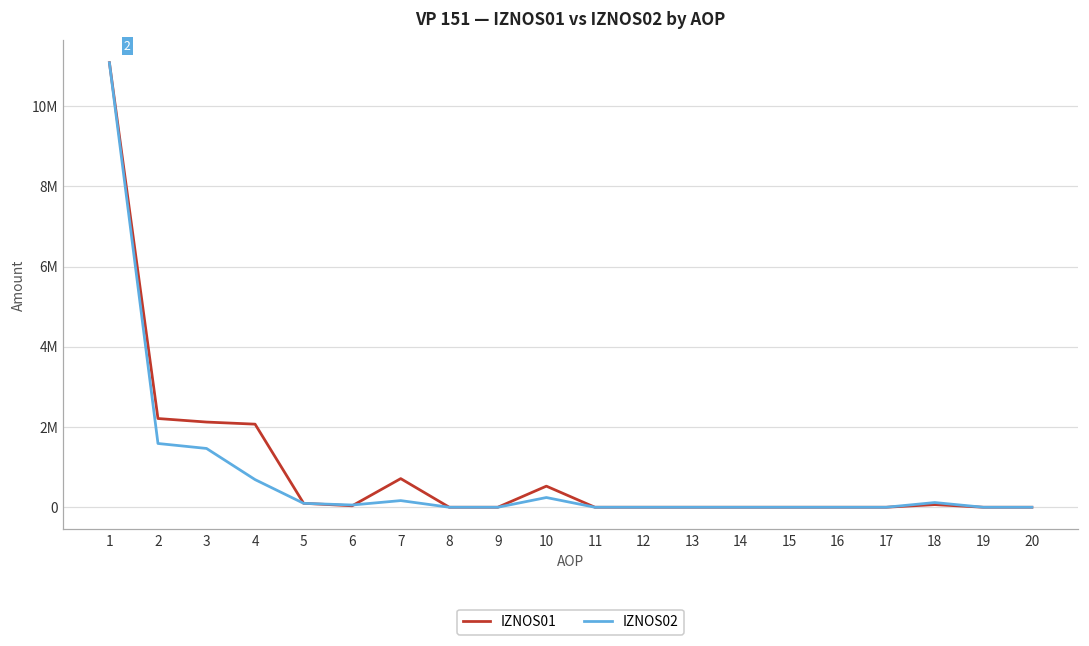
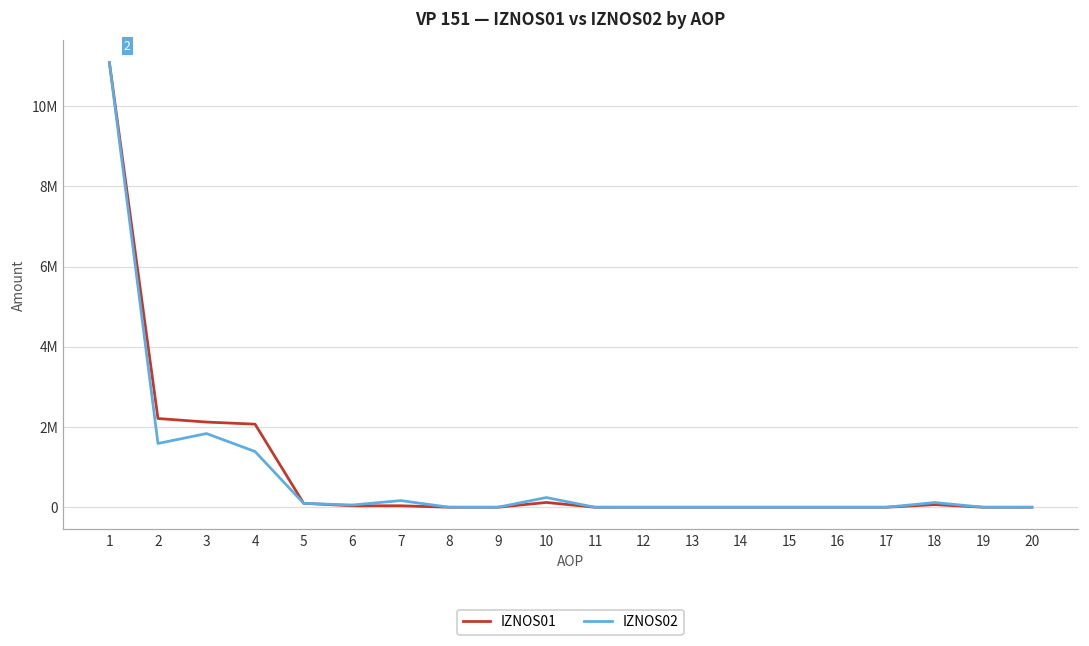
  {
    "IZNOS01": {
      "2": 2200000,
      "3": 2100000,
      "4": 2100000,
-     "7": 700000,
-     "10": 500000
+     "7": 0,
+     "10": 100000
    },
    "IZNOS02": {
      "2": 1600000,
-     "3": 1500000,
-     "4": 700000,
+     "3": 1800000,
+     "4": 1400000,
      "7": 200000,
      "10": 200000
    }
  }
